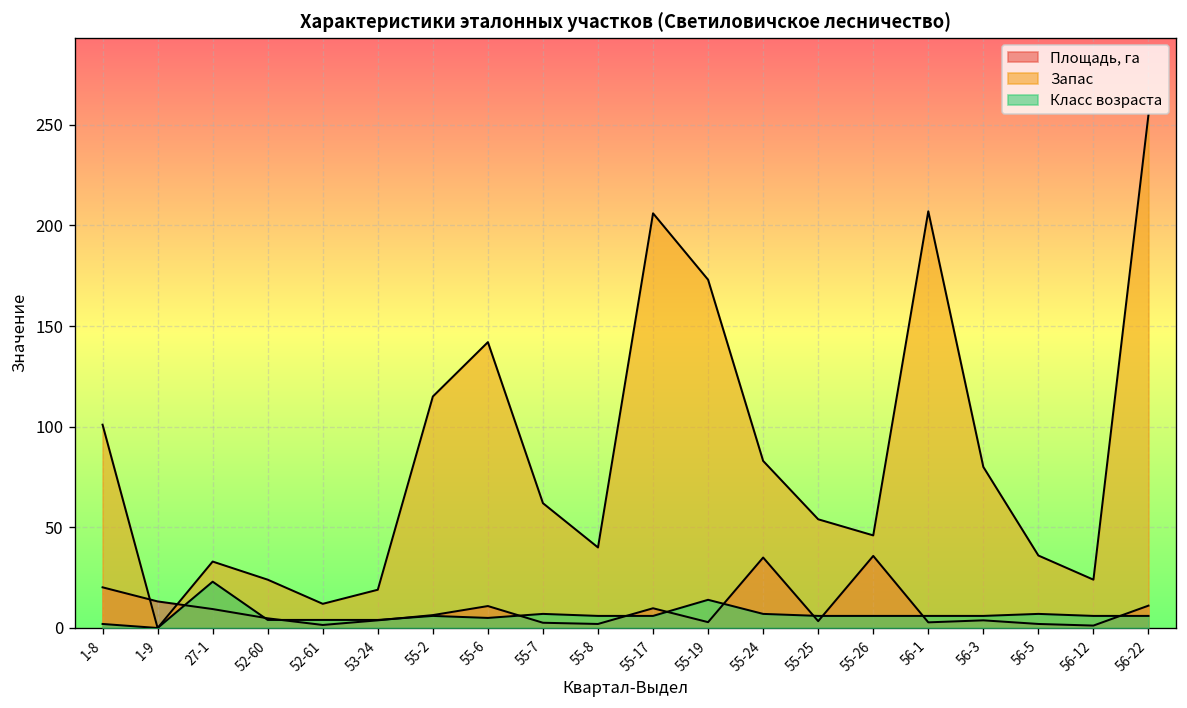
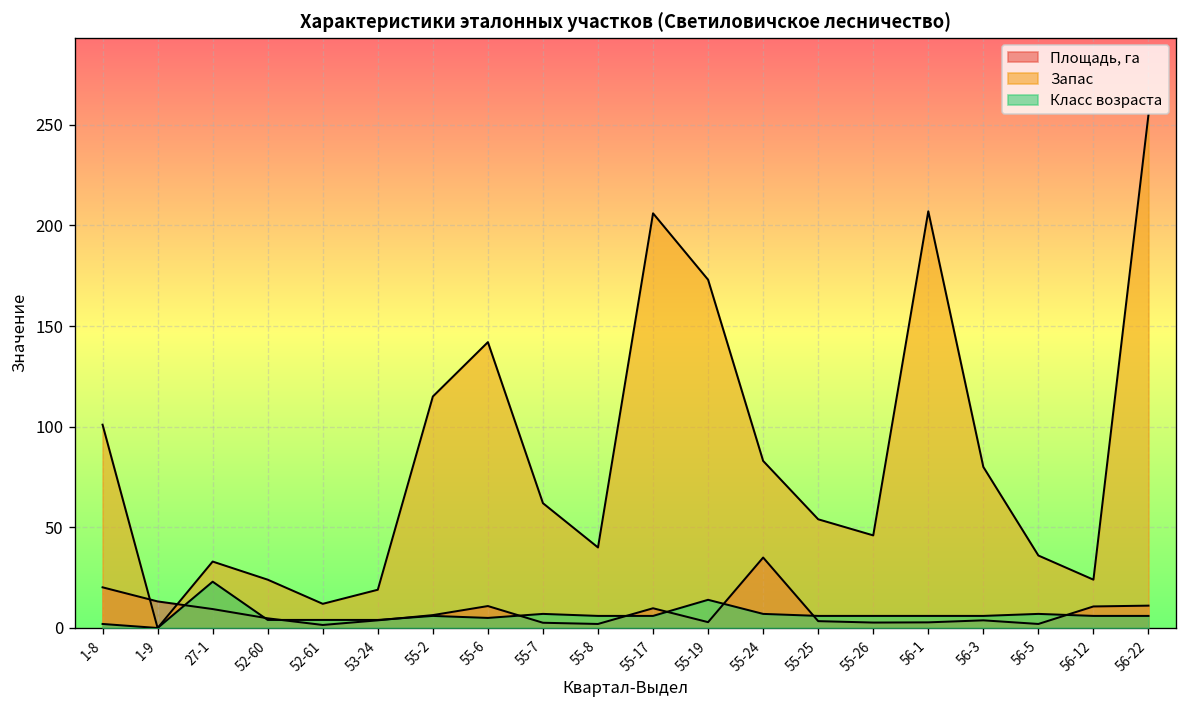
  {
    "Площадь, га": {
      "1-8": 20,
      "1-9": 13,
      "27-1": 9,
      "52-61": 2,
      "55-6": 11,
      "55-7": 3,
      "55-8": 2,
      "55-17": 10,
      "55-19": 3,
      "55-24": 35,
      "55-25": 3,
-     "55-26": 36,
+     "55-26": 3,
      "56-1": 3,
      "56-3": 4,
      "56-5": 2,
-     "56-12": 1,
+     "56-12": 11,
      "56-22": 11
    },
    "Запас": {
      "1-8": 101,
      "27-1": 33,
      "52-60": 24,
      "52-61": 12,
      "53-24": 19,
      "55-2": 115,
      "55-6": 142,
      "55-7": 62,
      "55-8": 40,
      "55-17": 206,
      "55-19": 173,
      "55-24": 83,
      "55-25": 54,
      "55-26": 46,
      "56-1": 207,
      "56-3": 80,
      "56-5": 36,
      "56-12": 24
    },
    "Класс возраста": {
      "1-8": 2,
      "27-1": 23,
      "52-61": 4,
      "55-6": 5,
      "55-7": 7,
      "55-8": 6,
      "55-17": 6,
      "55-19": 14,
      "55-24": 7,
      "55-25": 6,
      "55-26": 6,
      "56-1": 6,
      "56-3": 6,
      "56-5": 7,
      "56-12": 6,
      "56-22": 6
    }
  }
